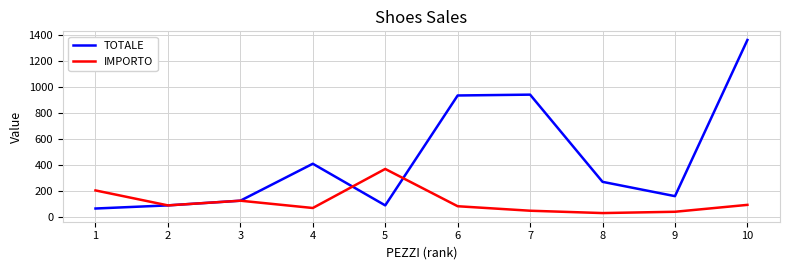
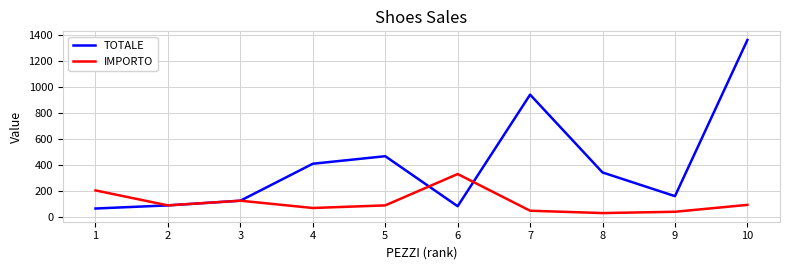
  {
    "TOTALE": {
      "1": 70,
      "4": 410,
-     "5": 90,
-     "6": 930,
+     "5": 470,
+     "6": 80,
      "7": 940,
-     "8": 270,
+     "8": 340,
      "9": 160,
      "10": 1360
    },
    "IMPORTO": {
      "1": 200,
      "4": 70,
-     "5": 370,
-     "6": 80,
+     "5": 90,
+     "6": 330,
      "7": 50,
      "8": 30,
      "9": 40,
      "10": 90
    }
  }
